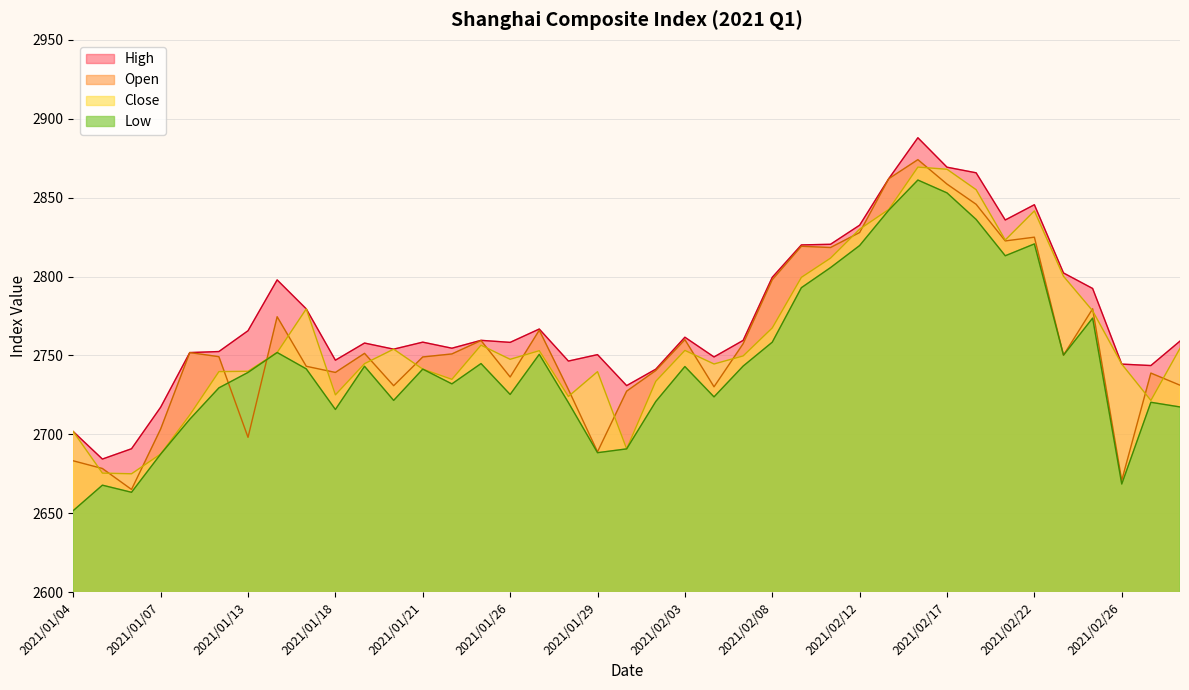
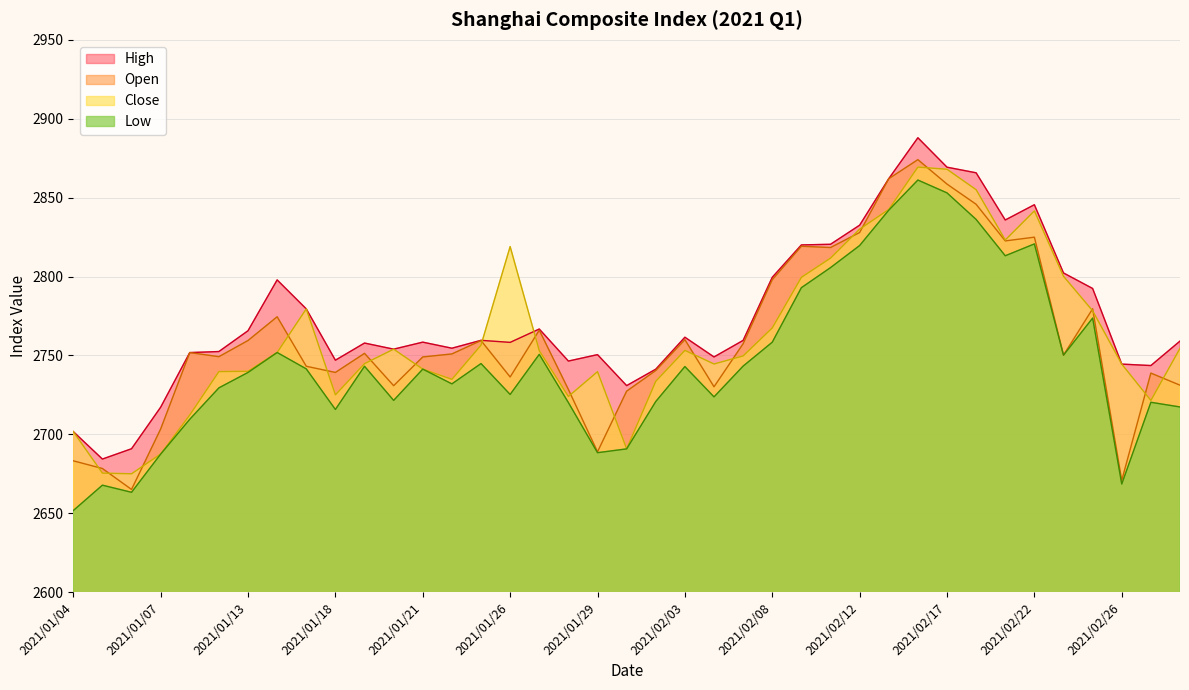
  {
    "High": {
      "2021/01/07": 2717,
      "2021/01/13": 2766,
      "2021/01/18": 2747,
      "2021/01/21": 2758,
      "2021/01/26": 2758,
      "2021/01/29": 2750,
      "2021/02/12": 2833,
      "2021/02/22": 2846
    },
    "Open": {
      "2021/01/04": 2683,
      "2021/01/07": 2703,
-     "2021/01/13": 2698,
+     "2021/01/13": 2759,
      "2021/01/18": 2739,
      "2021/01/21": 2749,
      "2021/01/26": 2736,
      "2021/02/12": 2828,
      "2021/02/17": 2859,
      "2021/02/22": 2825,
      "2021/02/26": 2671
    },
    "Close": {
      "2021/01/18": 2725,
-     "2021/01/26": 2748,
+     "2021/01/26": 2819,
      "2021/01/29": 2740,
      "2021/02/03": 2753,
      "2021/02/08": 2767,
      "2021/02/12": 2830,
      "2021/02/22": 2842
    },
    "Low": {
      "2021/01/04": 2652,
      "2021/01/18": 2716,
      "2021/01/26": 2725,
      "2021/02/03": 2743,
      "2021/02/08": 2758,
      "2021/02/12": 2820,
      "2021/02/17": 2853,
      "2021/02/22": 2821,
      "2021/02/26": 2668
    }
  }
